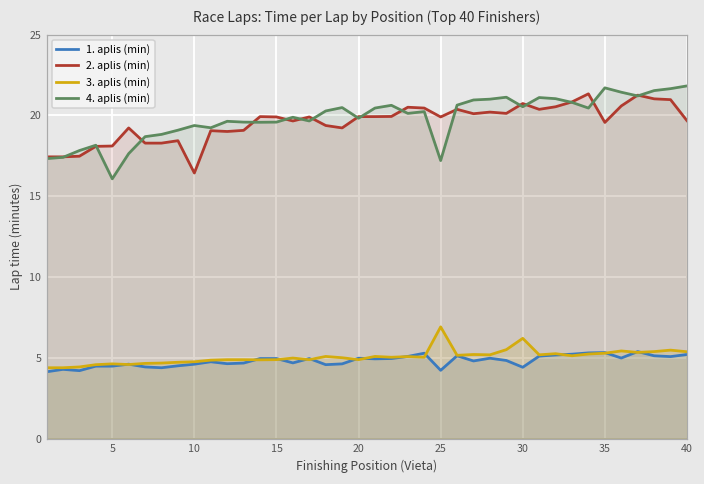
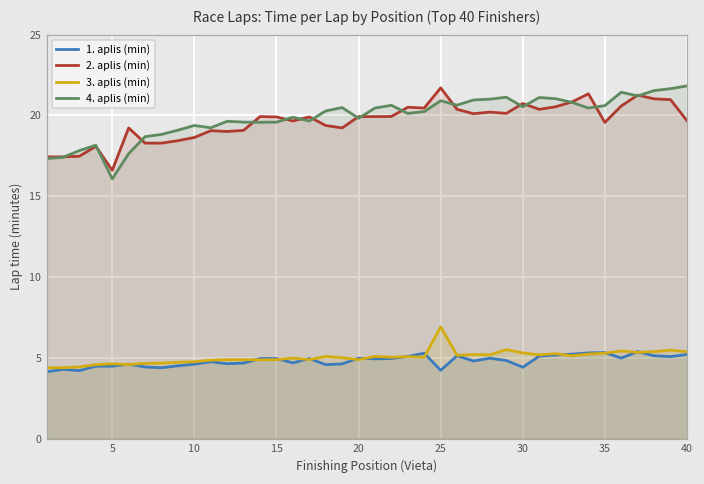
  {
    "1. aplis (min)": {
      "25": 4.2,
      "30": 4.4
    },
    "2. aplis (min)": {
-     "5": 18.1,
-     "10": 16.4,
+     "5": 16.6,
+     "10": 18.6,
      "15": 19.9,
-     "25": 19.9,
+     "25": 21.7,
      "30": 20.7,
      "35": 19.6,
      "40": 19.7
    },
    "3. aplis (min)": {
      "25": 6.9,
-     "30": 6.2
+     "30": 5.3
    },
    "4. aplis (min)": {
      "5": 16.1,
      "10": 19.4,
      "15": 19.6,
-     "25": 17.2,
+     "25": 20.9,
      "30": 20.5,
-     "35": 21.7,
+     "35": 20.6,
      "40": 21.8
    }
  }
